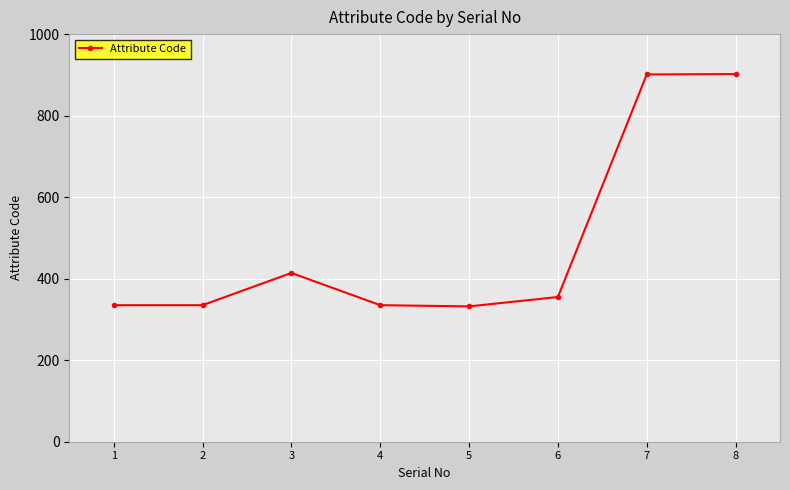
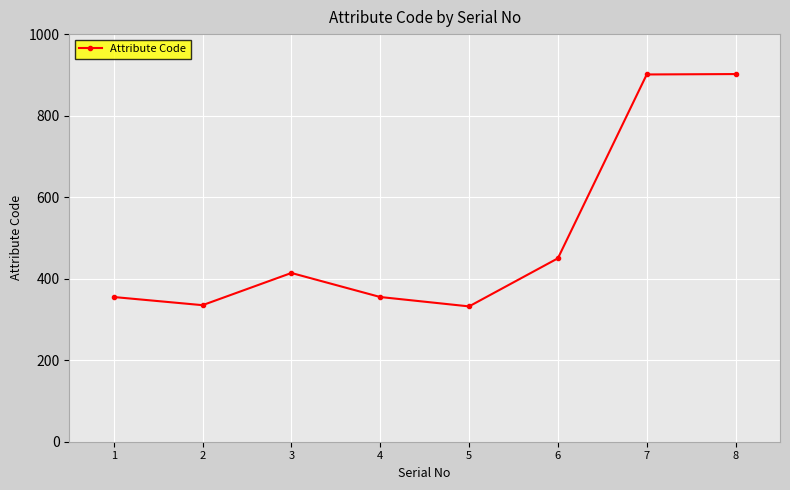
  {
-   "1": 340,
+   "1": 360,
    "2": 340,
    "3": 410,
-   "4": 340,
+   "4": 360,
    "5": 330,
-   "6": 360,
+   "6": 450,
    "7": 900,
    "8": 900
  }
